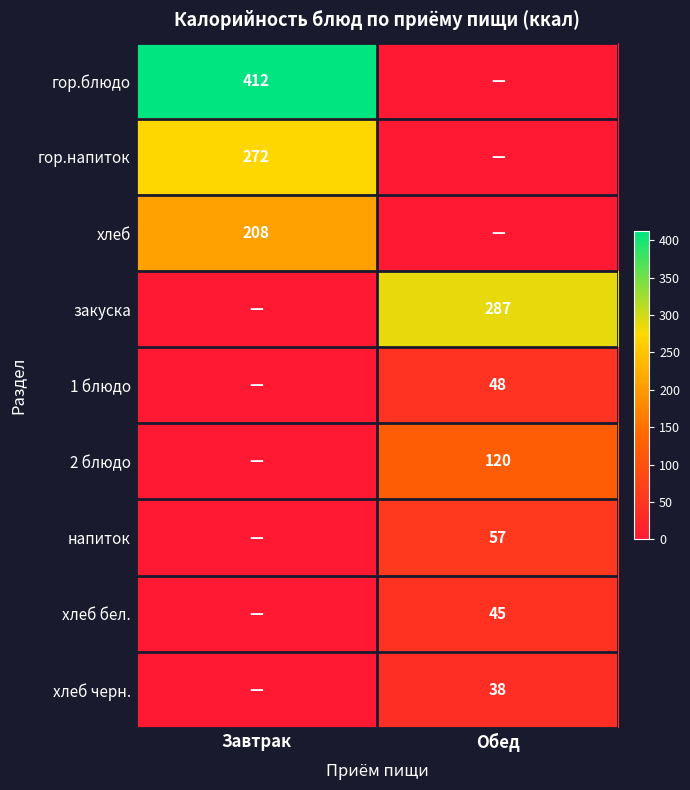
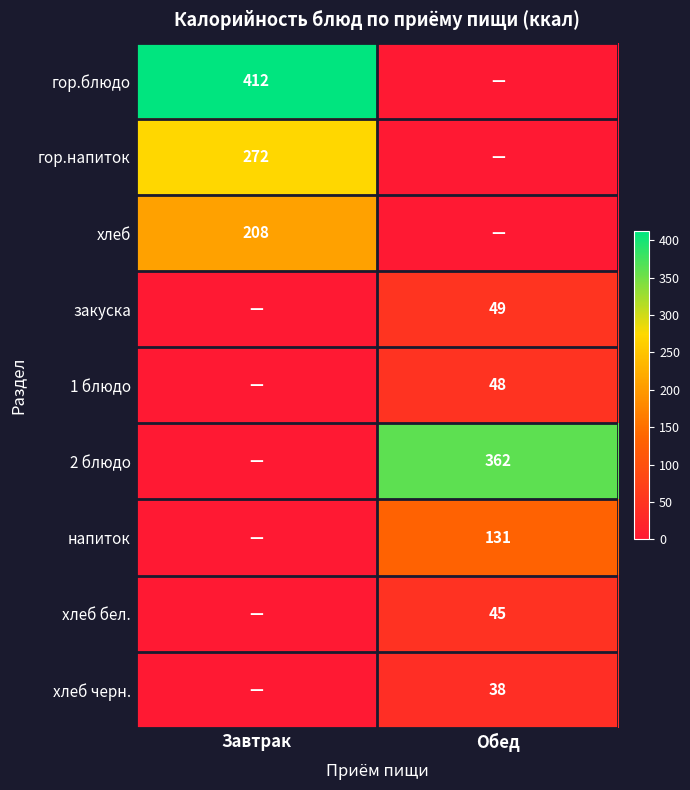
  {
    "гор.блюдо": {
      "Завтрак": 412
    },
    "гор.напиток": {
      "Завтрак": 272
    },
    "хлеб": {
      "Завтрак": 208
    },
    "закуска": {
-     "Обед": 287
+     "Обед": 49
    },
    "1 блюдо": {
      "Обед": 48
    },
    "2 блюдо": {
-     "Обед": 120
+     "Обед": 362
    },
    "напиток": {
-     "Обед": 57
+     "Обед": 131
    },
    "хлеб бел.": {
      "Обед": 45
    },
    "хлеб черн.": {
      "Обед": 38
    }
  }
